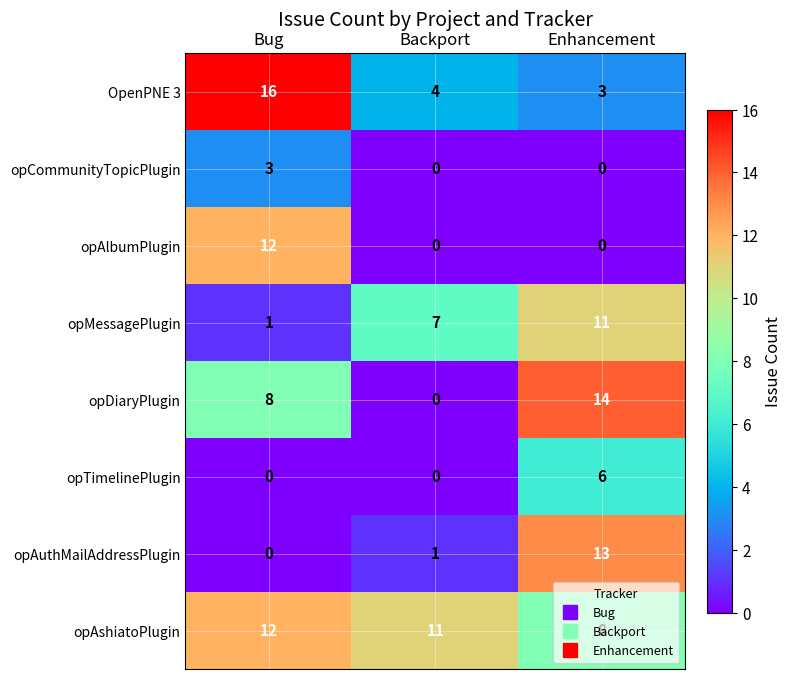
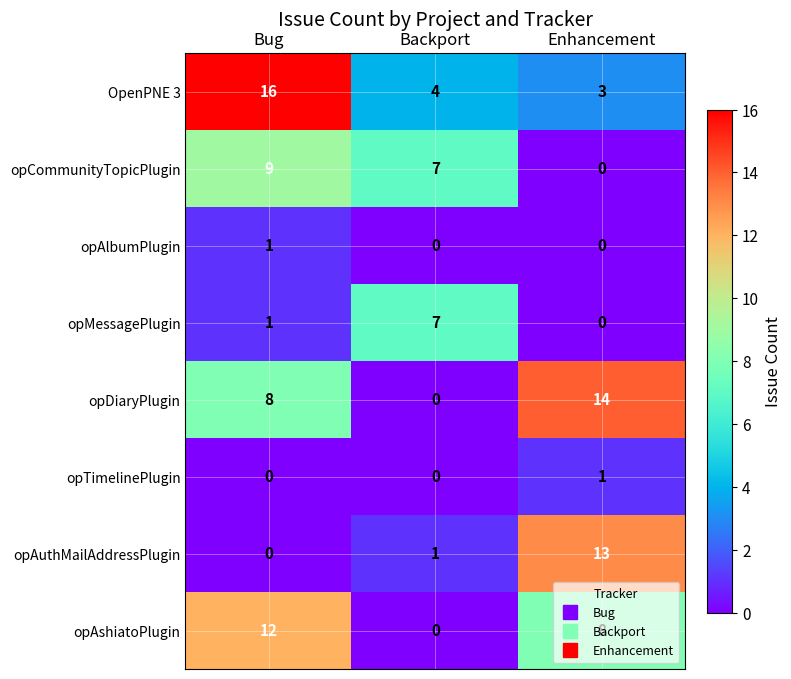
  {
    "OpenPNE 3": {
      "Bug": 16,
      "Backport": 4,
      "Enhancement": 3
    },
    "opCommunityTopicPlugin": {
-     "Bug": 3,
-     "Backport": 0,
+     "Bug": 9,
+     "Backport": 7,
      "Enhancement": 0
    },
    "opAlbumPlugin": {
-     "Bug": 12,
+     "Bug": 1,
      "Backport": 0,
      "Enhancement": 0
    },
    "opMessagePlugin": {
      "Bug": 1,
      "Backport": 7,
-     "Enhancement": 11
+     "Enhancement": 0
    },
    "opDiaryPlugin": {
      "Bug": 8,
      "Backport": 0,
      "Enhancement": 14
    },
    "opTimelinePlugin": {
      "Bug": 0,
      "Backport": 0,
-     "Enhancement": 6
+     "Enhancement": 1
    },
    "opAuthMailAddressPlugin": {
      "Bug": 0,
      "Backport": 1,
      "Enhancement": 13
    },
    "opAshiatoPlugin": {
      "Bug": 12,
-     "Backport": 11
+     "Backport": 0
    }
  }
